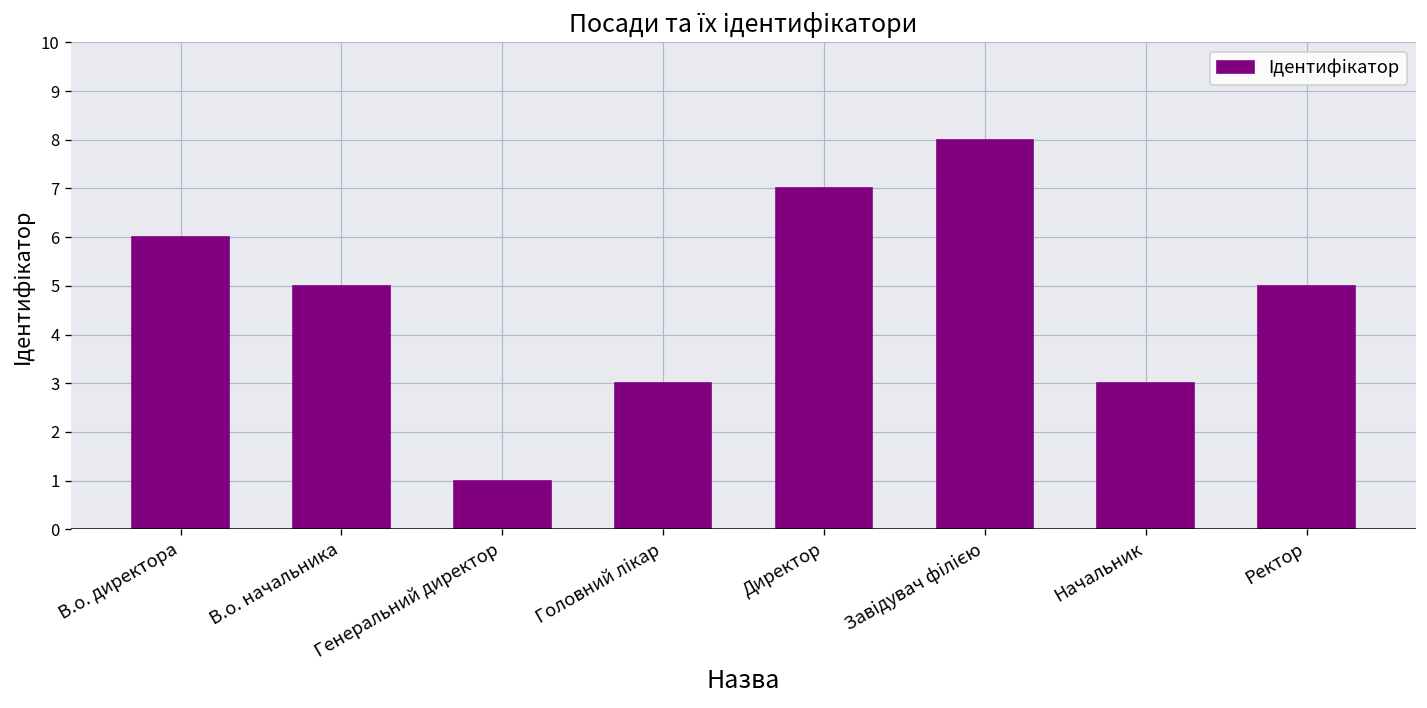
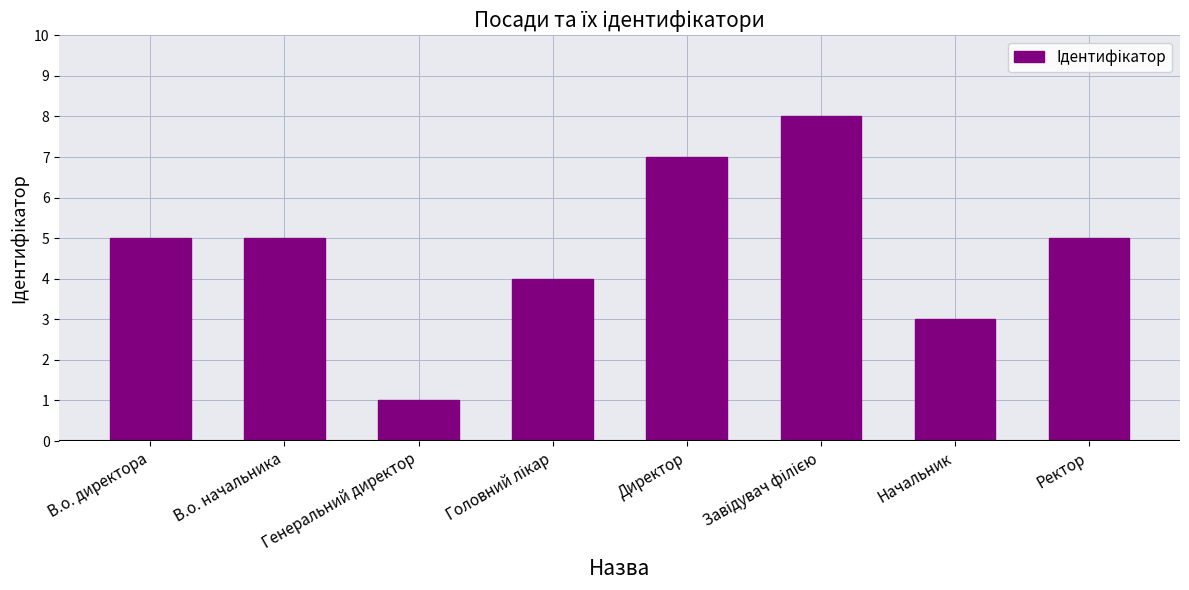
  {
-   "В.о. директора": 6,
+   "В.о. директора": 5,
    "В.о. начальника": 5,
    "Генеральний директор": 1,
-   "Головний лікар": 3,
+   "Головний лікар": 4,
    "Директор": 7,
    "Завідувач філією": 8,
    "Начальник": 3,
    "Ректор": 5
  }
